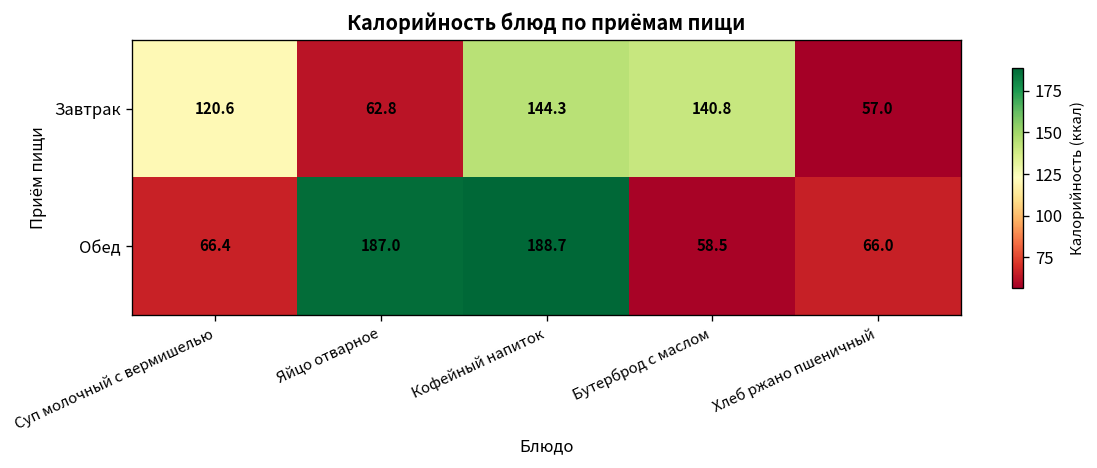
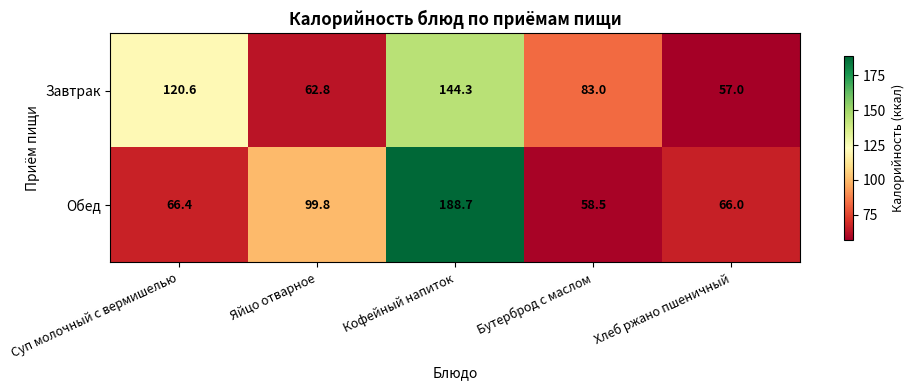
  {
    "Завтрак": {
      "Суп молочный с вермишелью": 120.6,
      "Яйцо отварное": 62.8,
      "Кофейный напиток": 144.3,
-     "Бутерброд с маслом": 140.8,
+     "Бутерброд с маслом": 83.0,
      "Хлеб ржано пшеничный": 57.0
    },
    "Обед": {
      "Суп молочный с вермишелью": 66.4,
-     "Яйцо отварное": 187.0,
+     "Яйцо отварное": 99.8,
      "Кофейный напиток": 188.7,
      "Бутерброд с маслом": 58.5,
      "Хлеб ржано пшеничный": 66.0
    }
  }
